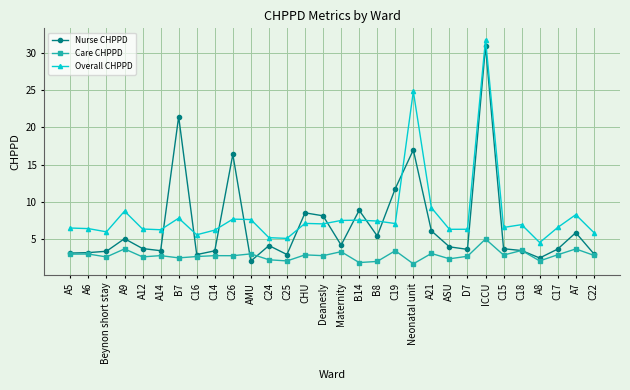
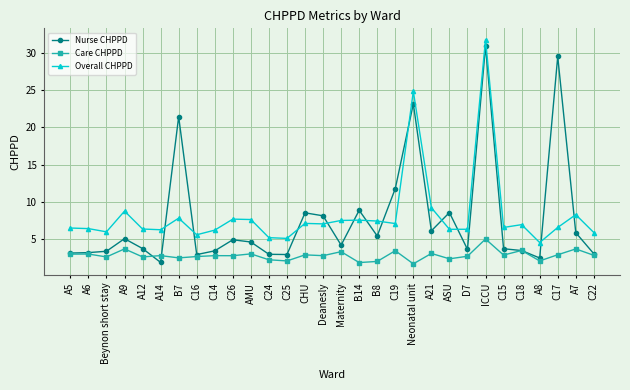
  {
    "Nurse CHPPD": {
      "Beynon short stay": 3,
      "A9": 5,
      "A12": 4,
-     "A14": 3,
+     "A14": 2,
      "B7": 21,
      "C14": 3,
-     "C26": 16,
-     "AMU": 2,
-     "C24": 4,
+     "C26": 5,
+     "AMU": 5,
+     "C24": 3,
      "C25": 3,
      "CHU": 9,
      "Deanesly": 8,
      "Maternity": 4,
      "B14": 9,
      "B8": 5,
      "C19": 12,
-     "Neonatal unit": 17,
+     "Neonatal unit": 23,
      "A21": 6,
-     "ASU": 4,
+     "ASU": 9,
      "D7": 4,
      "ICCU": 31,
      "C15": 4,
      "A8": 2,
-     "C17": 4,
+     "C17": 30,
      "A7": 6
    }
  }
